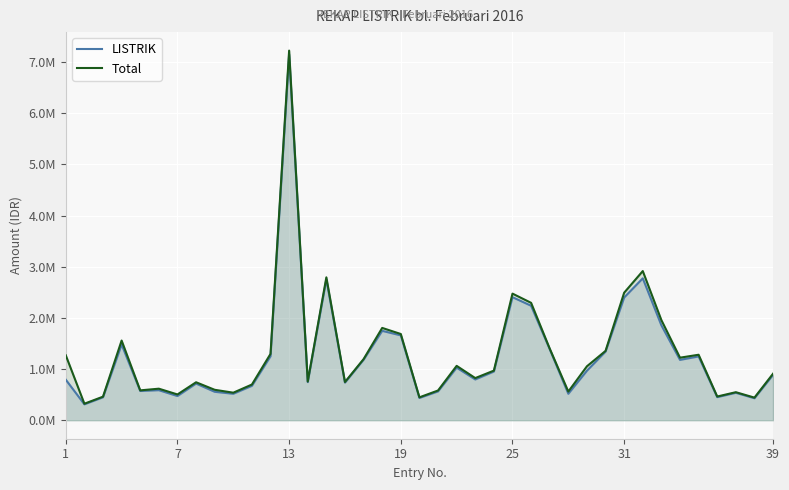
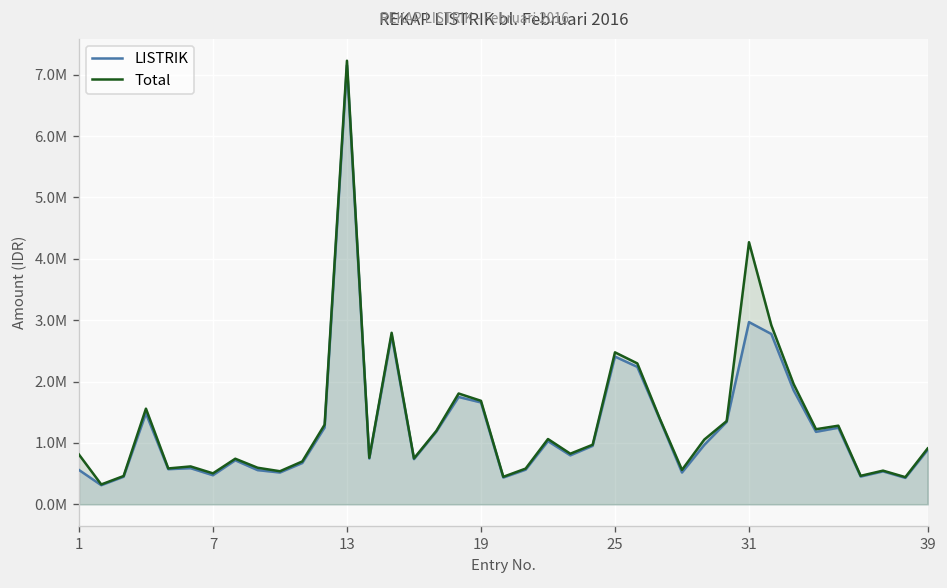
  {
    "LISTRIK": {
-     "1": 800000,
+     "1": 600000,
      "13": 7200000,
      "25": 2400000,
-     "31": 2400000
+     "31": 3000000
    },
    "Total": {
-     "1": 1300000,
+     "1": 800000,
      "13": 7200000,
      "25": 2500000,
-     "31": 2500000
+     "31": 4300000
    }
  }
